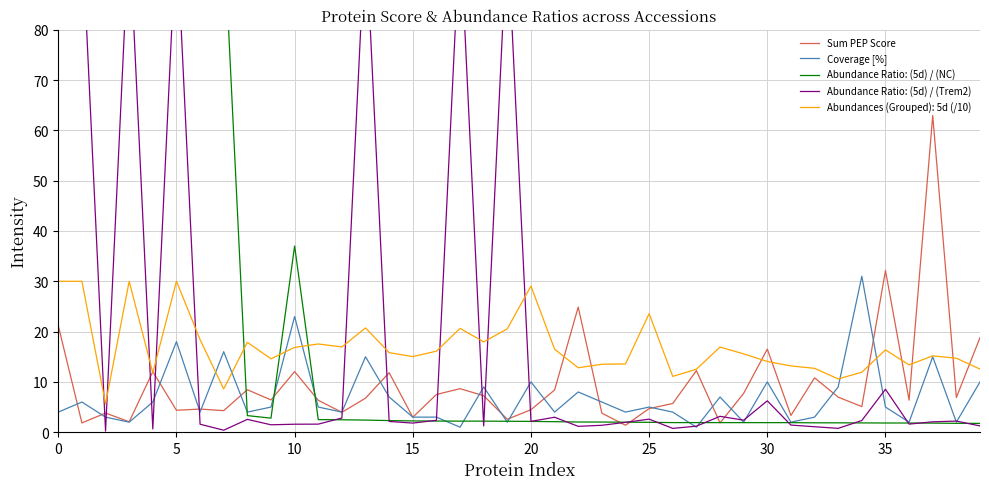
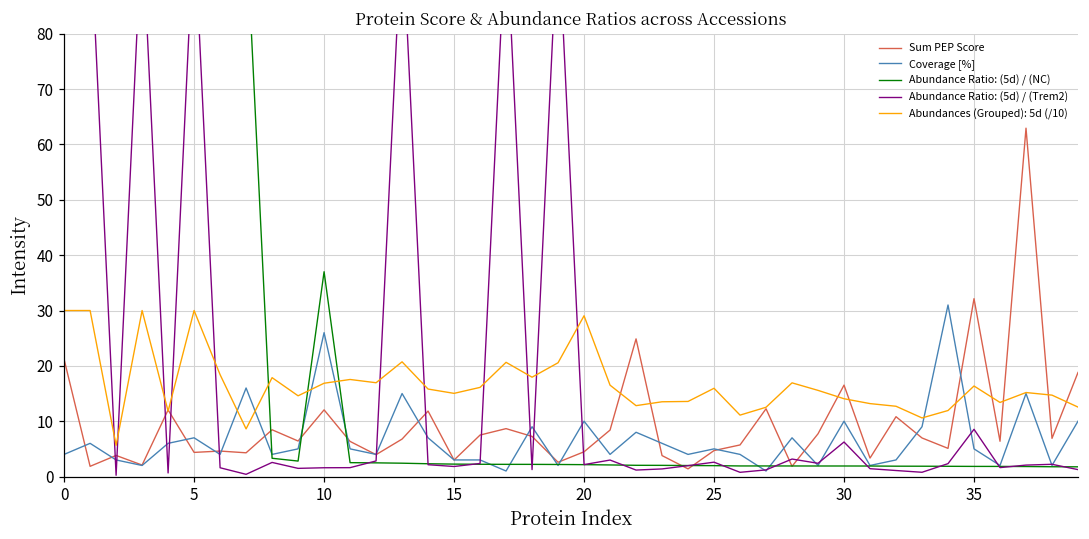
  {
    "Sum PEP Score": {
      "0": 21,
      "5": 4,
      "10": 12,
      "20": 4,
      "30": 17,
      "35": 32
    },
    "Coverage [%]": {
      "0": 4,
-     "5": 18,
-     "10": 23,
+     "5": 7,
+     "10": 26,
      "20": 10,
      "30": 10,
      "35": 5
    },
    "Abundance Ratio: (5d) / (NC)": {
      "10": 37,
      "25": 2,
      "30": 2,
      "35": 2
    },
    "Abundance Ratio: (5d) / (Trem2)": {
      "10": 2,
      "25": 3,
      "30": 6,
      "35": 9
    },
    "Abundances (Grouped): 5d (/10)": {
      "0": 30,
      "5": 30,
      "10": 17,
      "15": 15,
      "20": 29,
-     "25": 24,
+     "25": 16,
      "30": 14,
      "35": 16
    }
  }
